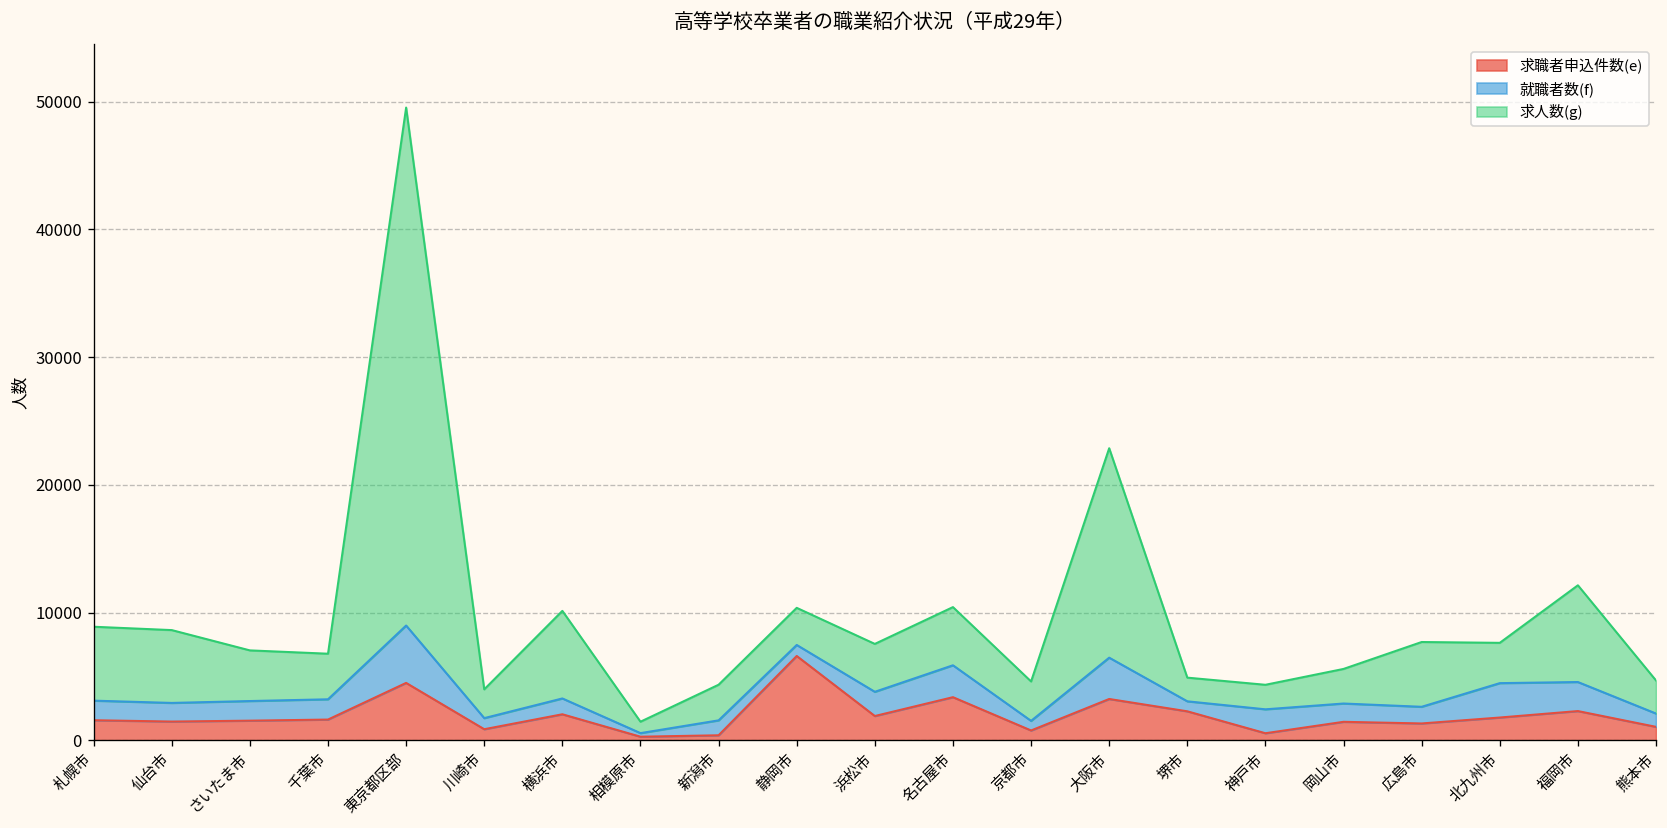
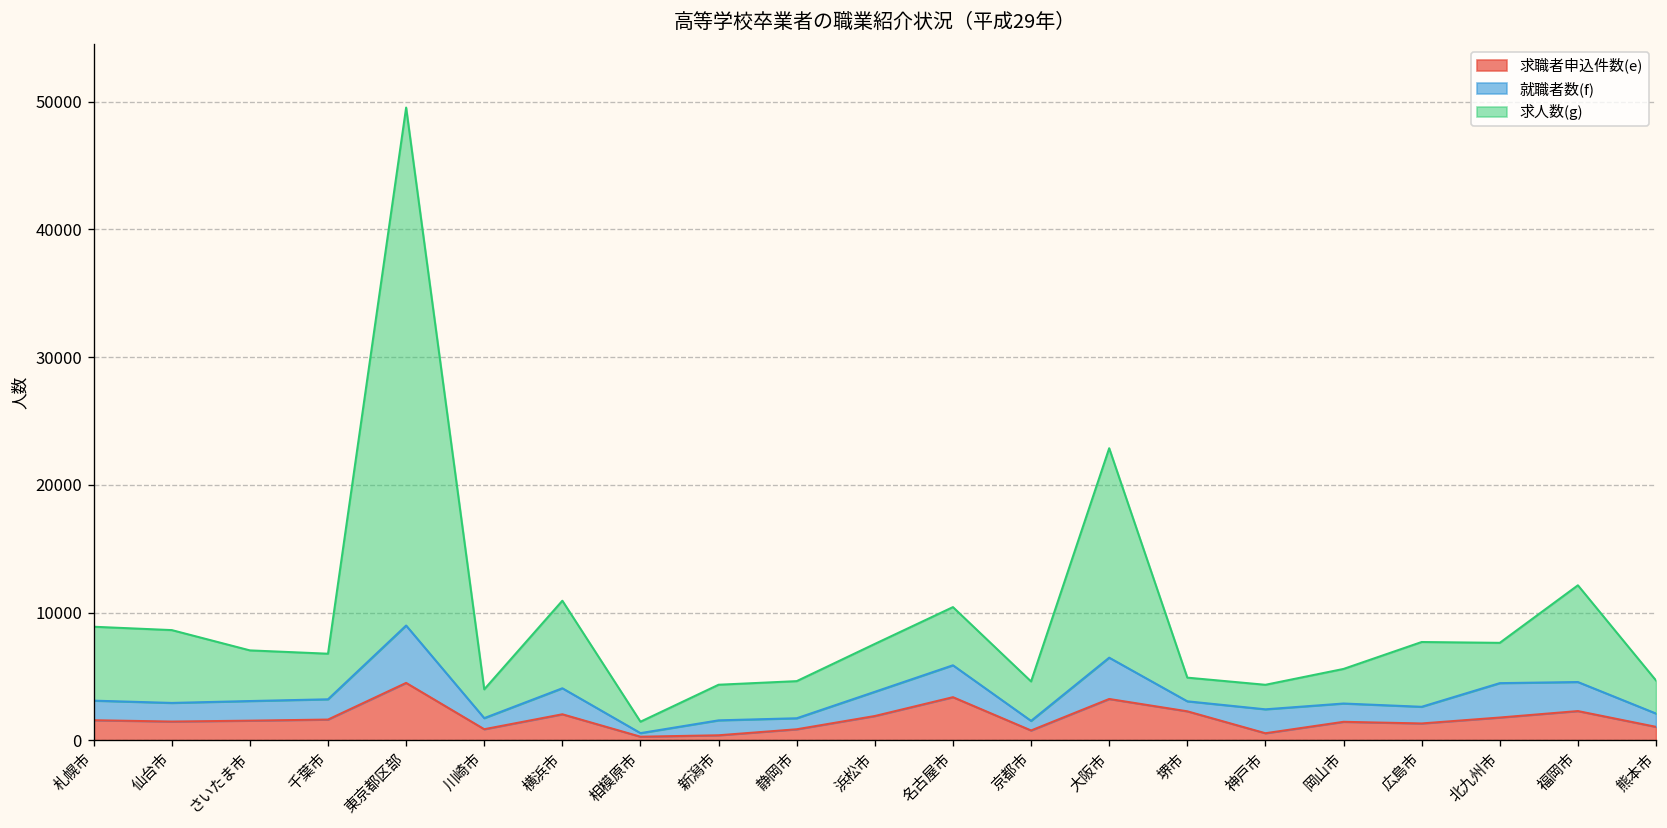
  {
    "求職者申込件数(e)": {
      "札幌市": 1600,
      "仙台市": 1500,
      "さいたま市": 1500,
      "千葉市": 1600,
      "東京都区部": 4500,
      "川崎市": 900,
      "横浜市": 2000,
      "相模原市": 300,
      "新潟市": 400,
-     "静岡市": 6600,
+     "静岡市": 900,
      "浜松市": 1900,
      "名古屋市": 3400,
      "京都市": 800,
      "大阪市": 3200,
      "堺市": 2300,
      "神戸市": 600,
      "岡山市": 1400,
      "広島市": 1300,
      "北九州市": 1800,
      "福岡市": 2300,
      "熊本市": 1100
    },
    "就職者数(f)": {
      "札幌市": 1500,
      "仙台市": 1500,
      "さいたま市": 1500,
      "千葉市": 1600,
      "東京都区部": 4500,
      "川崎市": 900,
-     "横浜市": 1200,
+     "横浜市": 2000,
      "相模原市": 300,
      "新潟市": 1200,
      "静岡市": 900,
      "浜松市": 1900,
      "名古屋市": 2500,
      "京都市": 800,
      "大阪市": 3200,
      "堺市": 800,
      "神戸市": 1900,
      "岡山市": 1400,
      "広島市": 1300,
      "北九州市": 2700,
      "福岡市": 2300,
      "熊本市": 1000
    },
    "求人数(g)": {
      "札幌市": 5800,
      "仙台市": 5700,
      "さいたま市": 4000,
      "千葉市": 3600,
      "東京都区部": 40600,
      "川崎市": 2300,
      "横浜市": 6900,
      "相模原市": 900,
      "新潟市": 2800,
      "静岡市": 2900,
      "浜松市": 3800,
      "名古屋市": 4600,
      "京都市": 3100,
      "大阪市": 16400,
      "堺市": 1900,
      "神戸市": 1900,
      "岡山市": 2700,
      "広島市": 5100,
      "北九州市": 3200,
      "福岡市": 7600,
      "熊本市": 2600
    }
  }
